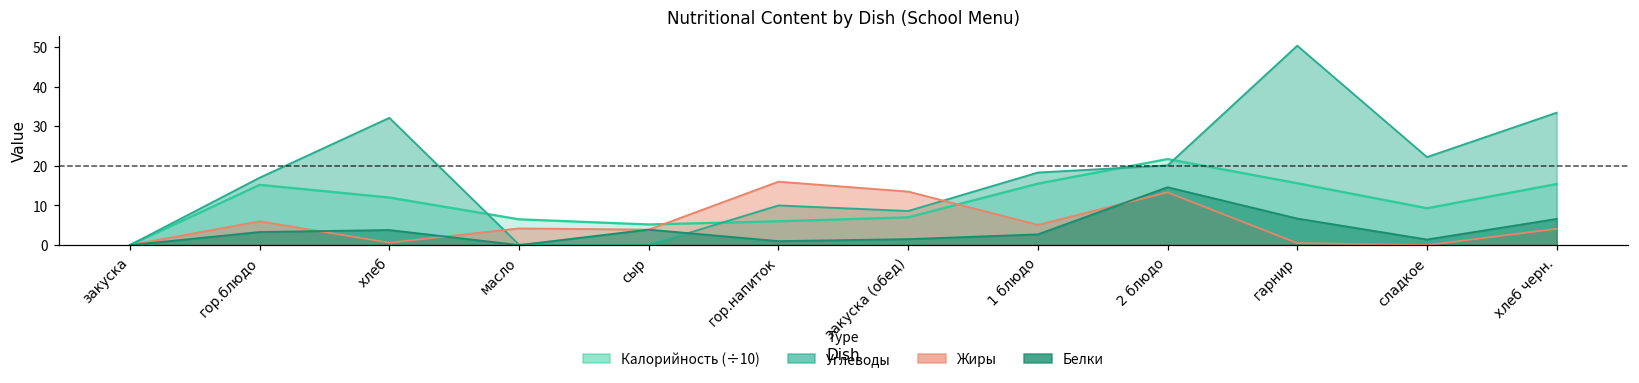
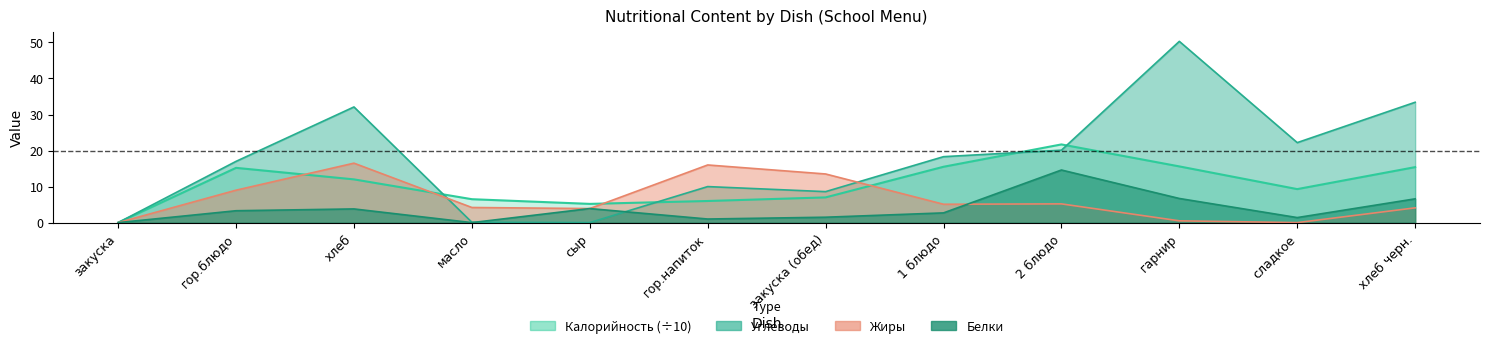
  {
    "Жиры": {
-     "гор.блюдо": 6,
-     "хлеб": 1,
+     "гор.блюдо": 9,
+     "хлеб": 17,
      "масло": 4,
      "гор.напиток": 16,
      "закуска (обед)": 14,
      "1 блюдо": 5,
-     "2 блюдо": 13,
+     "2 блюдо": 5,
      "гарнир": 1,
      "сладкое": 0,
      "хлеб черн.": 4
    }
  }
